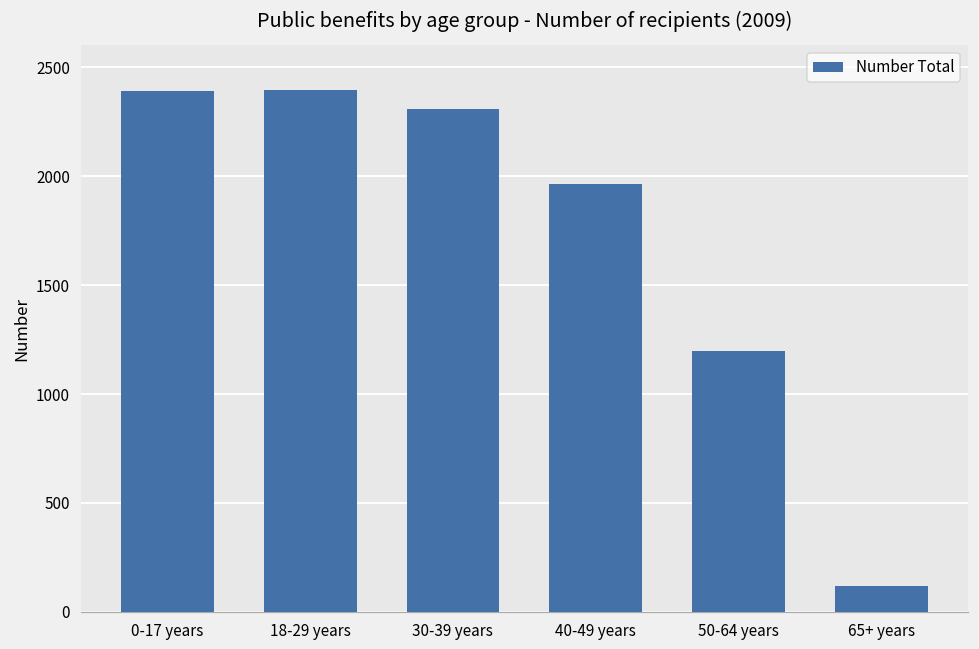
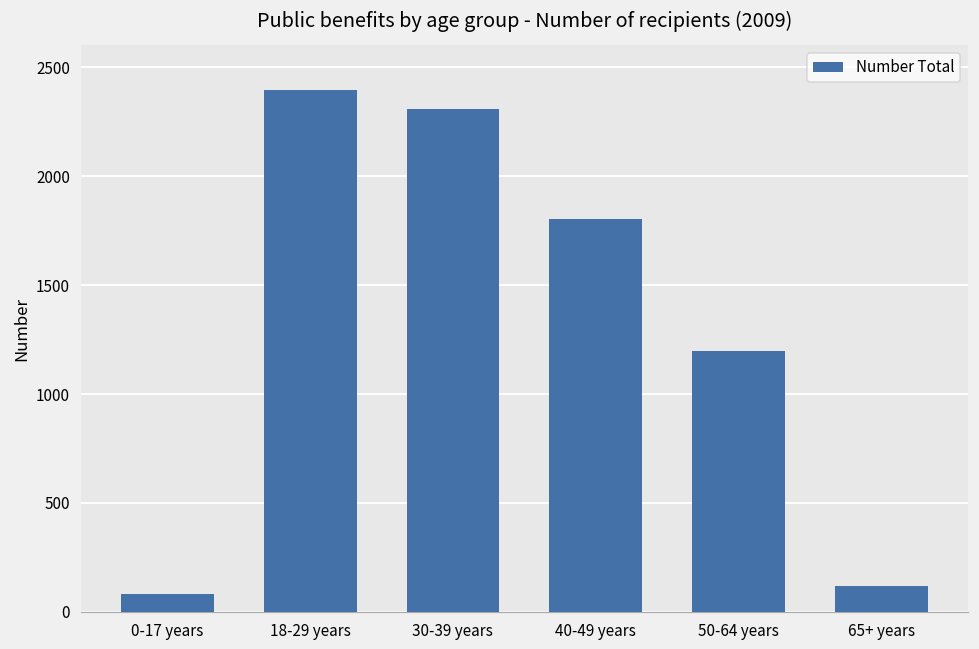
  {
-   "0-17 years": 2390,
+   "0-17 years": 80,
    "18-29 years": 2400,
    "30-39 years": 2310,
-   "40-49 years": 1960,
+   "40-49 years": 1810,
    "50-64 years": 1200,
    "65+ years": 120
  }
